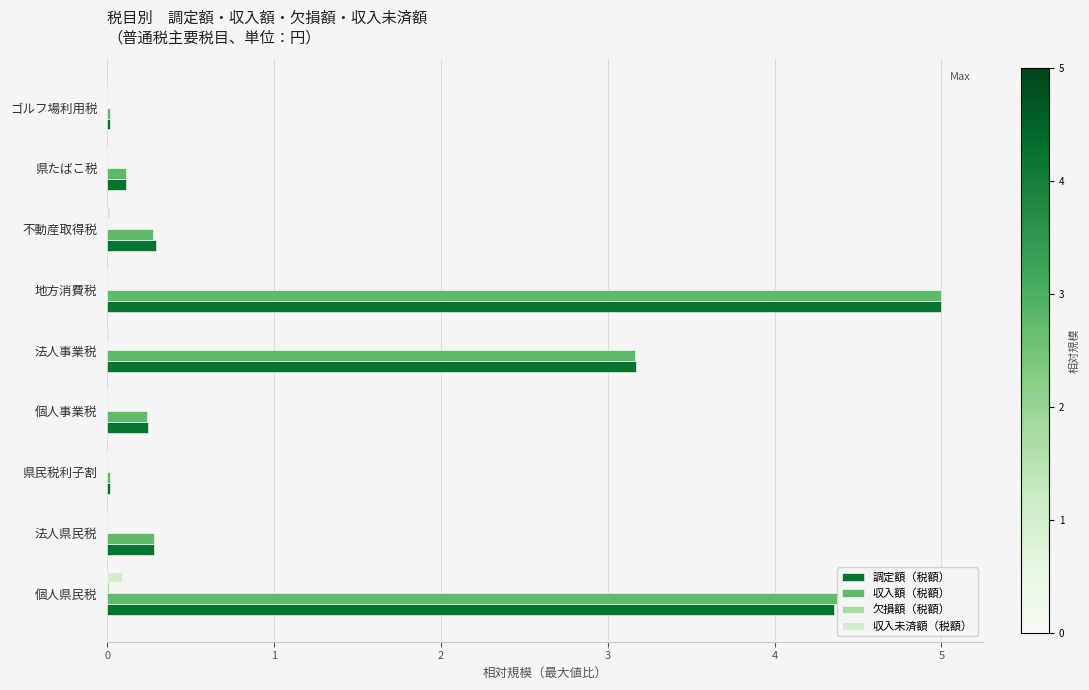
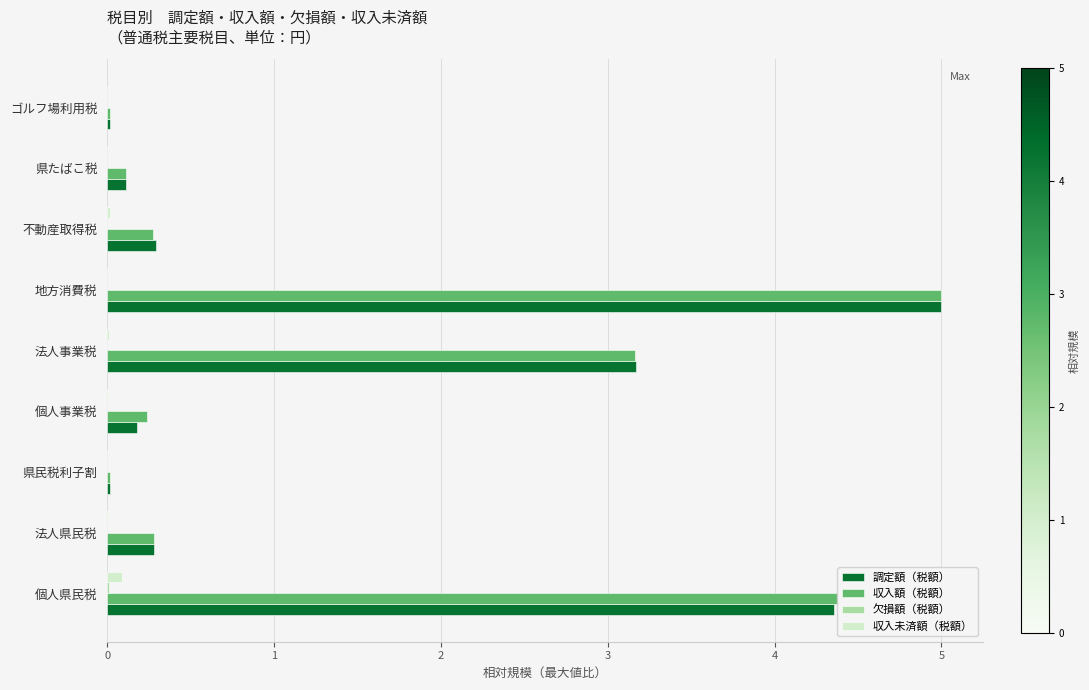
  {
    "調定額（税額）": {
      "ゴルフ場利用税": 0.02,
      "県たばこ税": 0.11,
      "不動産取得税": 0.29,
      "地方消費税": 5.00,
      "法人事業税": 3.17,
-     "個人事業税": 0.24,
+     "個人事業税": 0.18,
      "県民税利子割": 0.02,
      "法人県民税": 0.28,
      "個人県民税": 4.36
    },
    "収入額（税額）": {
      "ゴルフ場利用税": 0.02,
      "県たばこ税": 0.11,
      "不動産取得税": 0.28,
      "地方消費税": 5.00,
      "法人事業税": 3.16,
      "個人事業税": 0.24,
      "県民税利子割": 0.02,
      "法人県民税": 0.28
    },
    "欠損額（税額）": {
      "ゴルフ場利用税": 0.00,
      "県たばこ税": 0.00,
      "地方消費税": 0.00,
      "県民税利子割": 0.00
    },
    "収入未済額（税額）": {
      "ゴルフ場利用税": 0.00,
      "県たばこ税": 0.00,
      "地方消費税": 0.00,
      "県民税利子割": 0.00,
      "個人県民税": 0.09
    }
  }
